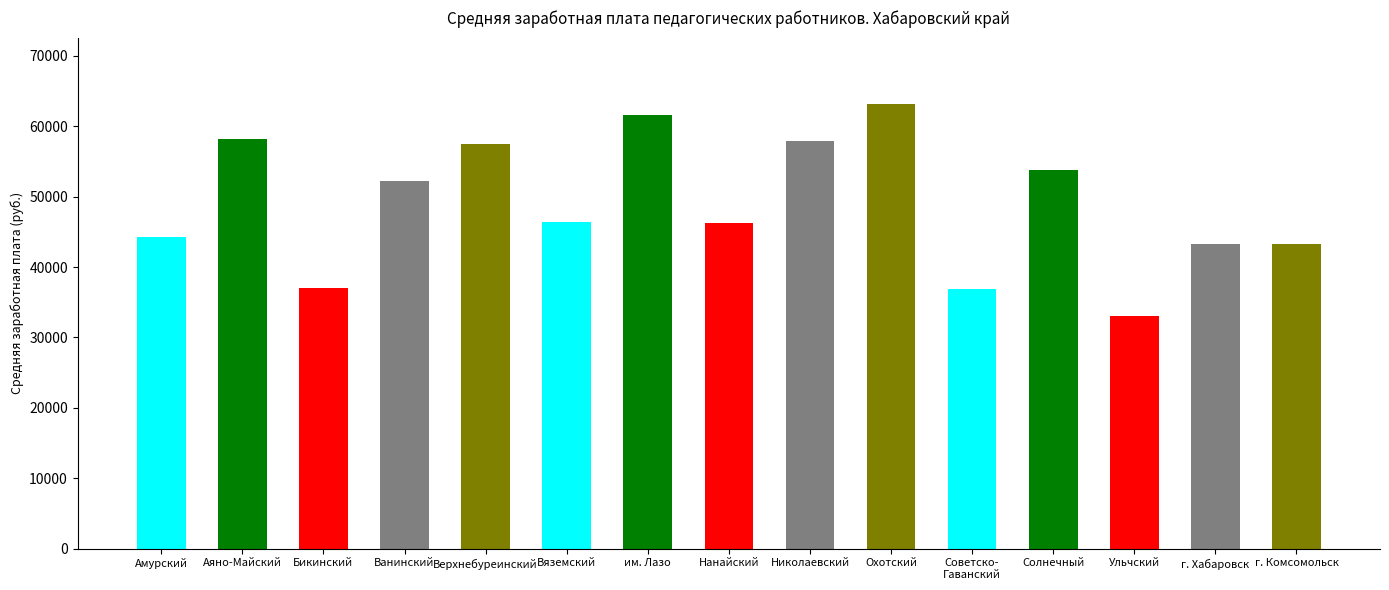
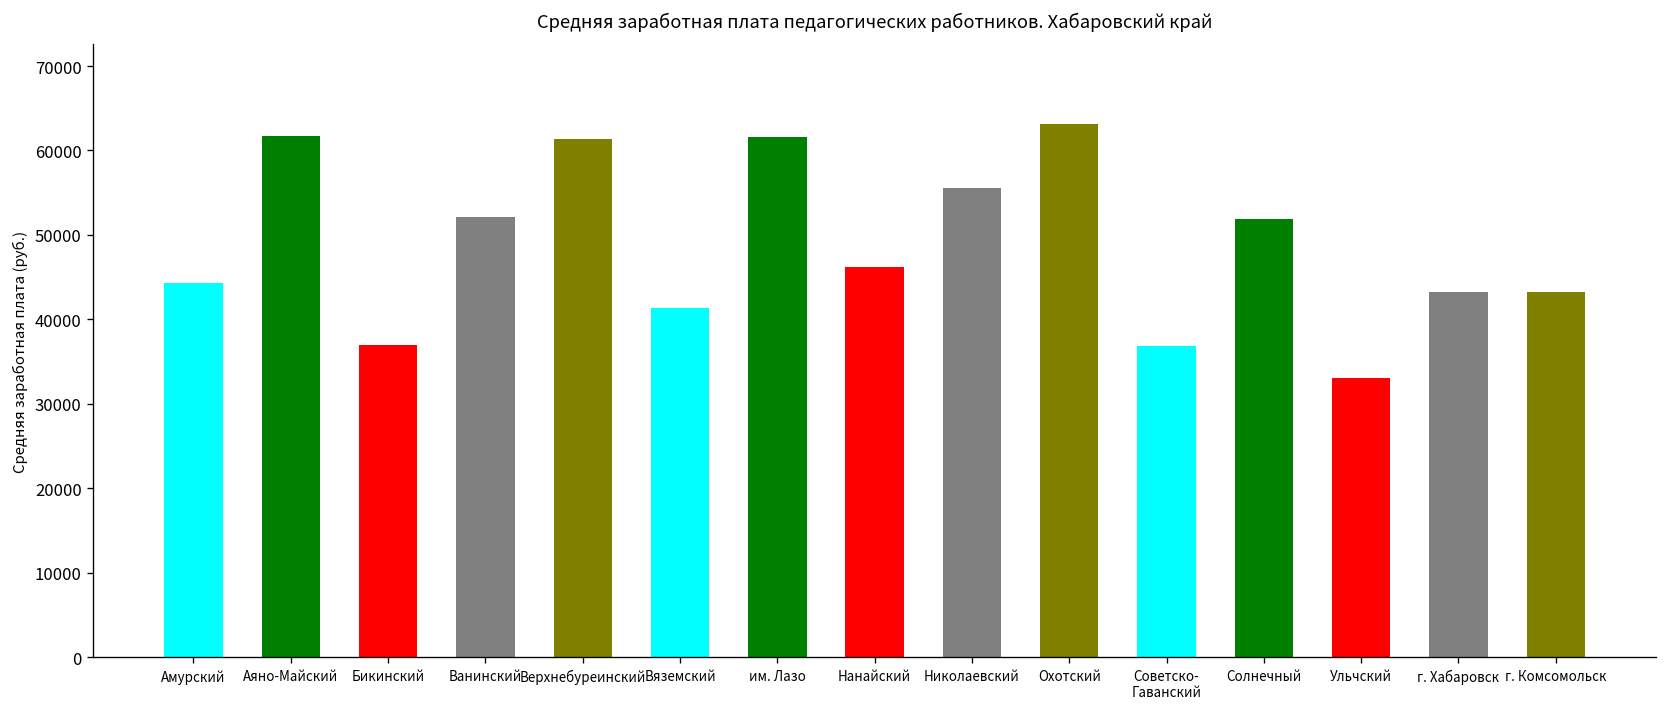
  {
    "Амурский": 44000,
-   "Аяно-Майский": 58000,
+   "Аяно-Майский": 62000,
    "Бикинский": 37000,
    "Ванинский": 52000,
-   "Верхнебуреинский": 57000,
-   "Вяземский": 46000,
+   "Верхнебуреинский": 61000,
+   "Вяземский": 41000,
    "им. Лазо": 62000,
    "Нанайский": 46000,
-   "Николаевский": 58000,
+   "Николаевский": 56000,
    "Охотский": 63000,
    "Советско- Гаванский": 37000,
-   "Солнечный": 54000,
+   "Солнечный": 52000,
    "Ульчский": 33000,
    "г. Хабаровск": 43000,
    "г. Комсомольск": 43000
  }
